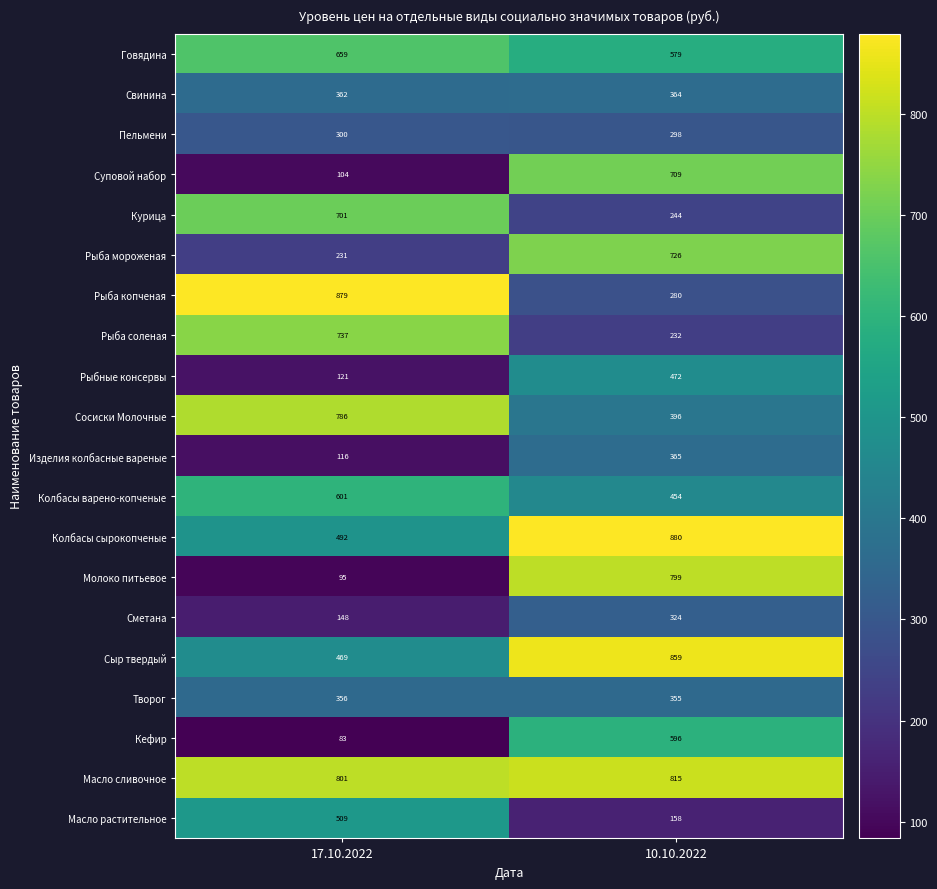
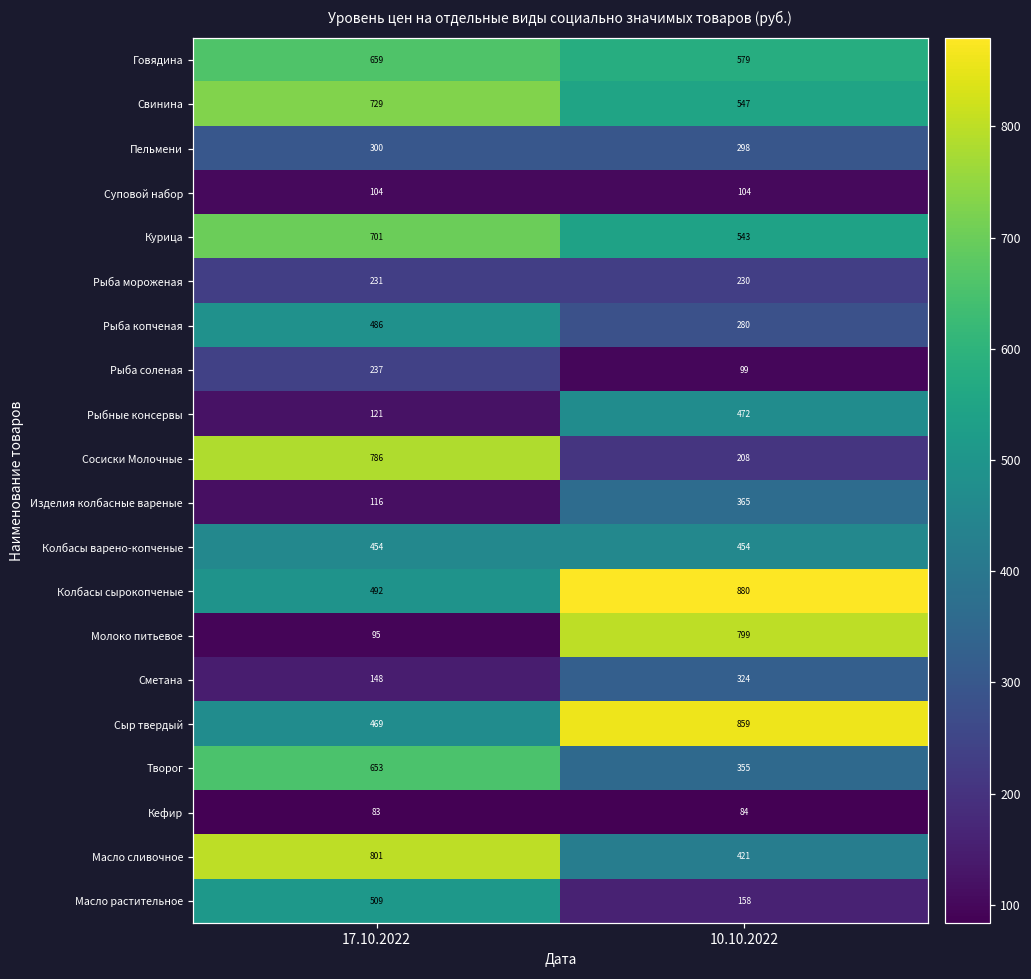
  {
    "Говядина": {
      "17.10.2022": 659,
      "10.10.2022": 579
    },
    "Свинина": {
-     "17.10.2022": 362,
-     "10.10.2022": 364
+     "17.10.2022": 729,
+     "10.10.2022": 547
    },
    "Пельмени": {
      "17.10.2022": 300,
      "10.10.2022": 298
    },
    "Суповой набор": {
      "17.10.2022": 104,
-     "10.10.2022": 709
+     "10.10.2022": 104
    },
    "Курица": {
      "17.10.2022": 701,
-     "10.10.2022": 244
+     "10.10.2022": 543
    },
    "Рыба мороженая": {
      "17.10.2022": 231,
-     "10.10.2022": 726
+     "10.10.2022": 230
    },
    "Рыба копченая": {
-     "17.10.2022": 879,
+     "17.10.2022": 486,
      "10.10.2022": 280
    },
    "Рыба соленая": {
-     "17.10.2022": 737,
-     "10.10.2022": 232
+     "17.10.2022": 237,
+     "10.10.2022": 99
    },
    "Рыбные консервы": {
      "17.10.2022": 121,
      "10.10.2022": 472
    },
    "Сосиски Молочные": {
      "17.10.2022": 786,
-     "10.10.2022": 396
+     "10.10.2022": 208
    },
    "Изделия колбасные вареные": {
      "17.10.2022": 116,
      "10.10.2022": 365
    },
    "Колбасы варено-копченые": {
-     "17.10.2022": 601,
+     "17.10.2022": 454,
      "10.10.2022": 454
    },
    "Колбасы сырокопченые": {
      "17.10.2022": 492,
      "10.10.2022": 880
    },
    "Молоко питьевое": {
      "17.10.2022": 95,
      "10.10.2022": 799
    },
    "Сметана": {
      "17.10.2022": 148,
      "10.10.2022": 324
    },
    "Сыр твердый": {
      "17.10.2022": 469,
      "10.10.2022": 859
    },
    "Творог": {
-     "17.10.2022": 356,
+     "17.10.2022": 653,
      "10.10.2022": 355
    },
    "Кефир": {
      "17.10.2022": 83,
-     "10.10.2022": 596
+     "10.10.2022": 84
    },
    "Масло сливочное": {
      "17.10.2022": 801,
-     "10.10.2022": 815
+     "10.10.2022": 421
    },
    "Масло растительное": {
      "17.10.2022": 509,
      "10.10.2022": 158
    }
  }
